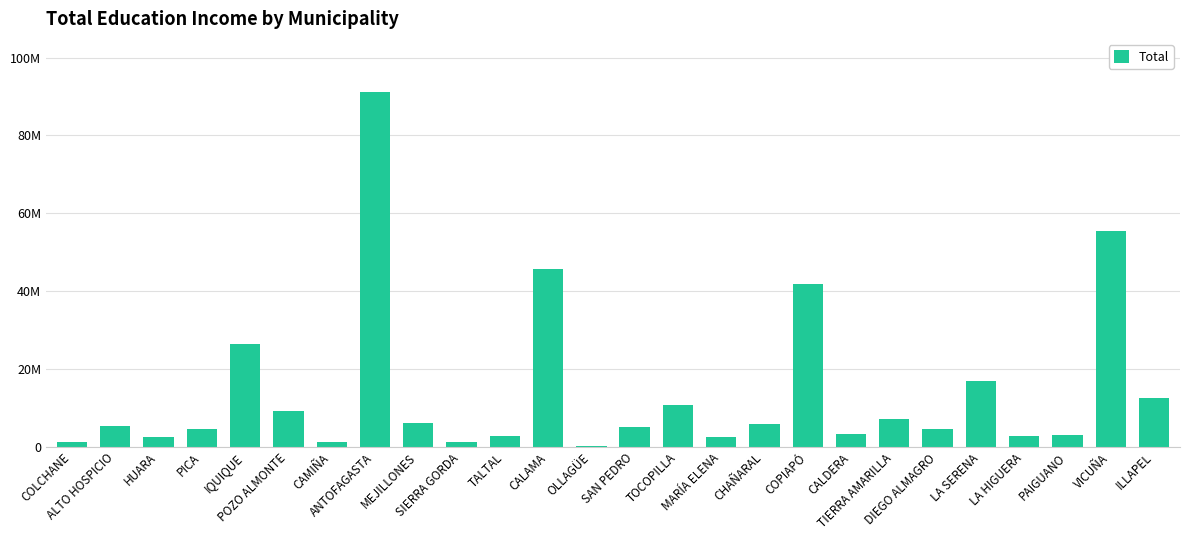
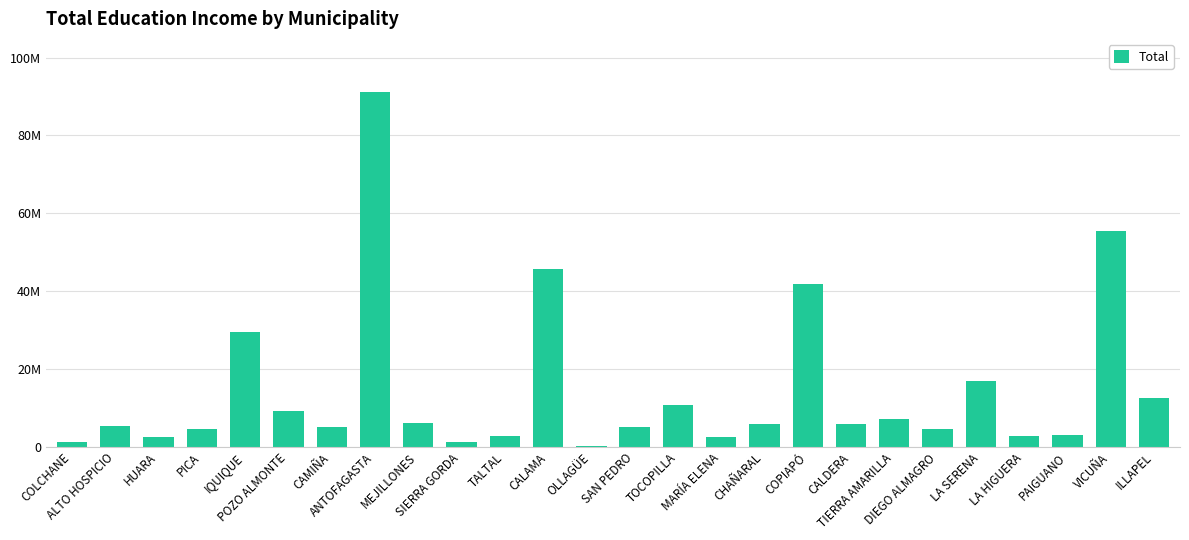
  {
    "COLCHANE": 1000000,
    "ALTO HOSPICIO": 5000000,
    "HUARA": 2000000,
    "PICA": 5000000,
-   "IQUIQUE": 26000000,
+   "IQUIQUE": 30000000,
    "POZO ALMONTE": 9000000,
-   "CAMIÑA": 1000000,
+   "CAMIÑA": 5000000,
    "ANTOFAGASTA": 91000000,
    "MEJILLONES": 6000000,
    "SIERRA GORDA": 1000000,
    "TALTAL": 3000000,
    "CALAMA": 46000000,
    "SAN PEDRO": 5000000,
    "TOCOPILLA": 11000000,
    "MARÍA ELENA": 3000000,
    "CHAÑARAL": 6000000,
    "COPIAPÓ": 42000000,
-   "CALDERA": 3000000,
+   "CALDERA": 6000000,
    "TIERRA AMARILLA": 7000000,
    "DIEGO ALMAGRO": 5000000,
    "LA SERENA": 17000000,
    "LA HIGUERA": 3000000,
    "PAIGUANO": 3000000,
    "VICUÑA": 56000000,
    "ILLAPEL": 13000000
  }
